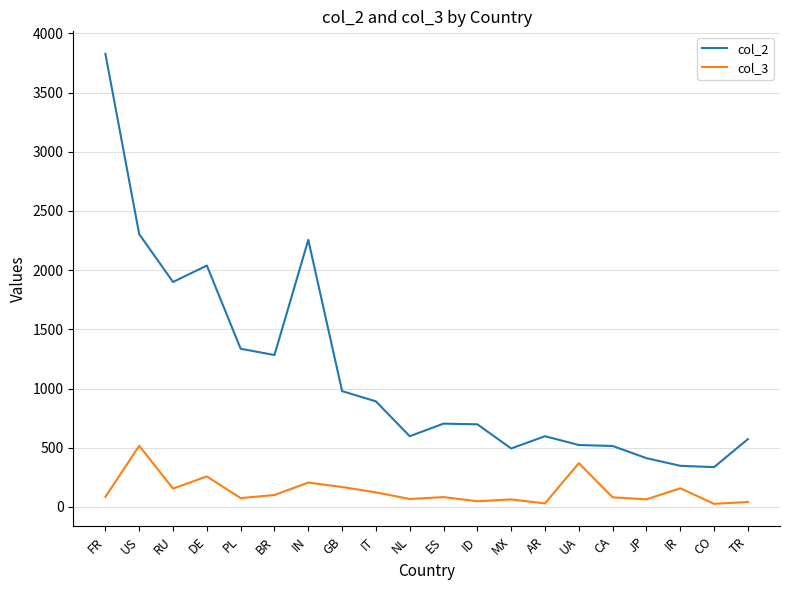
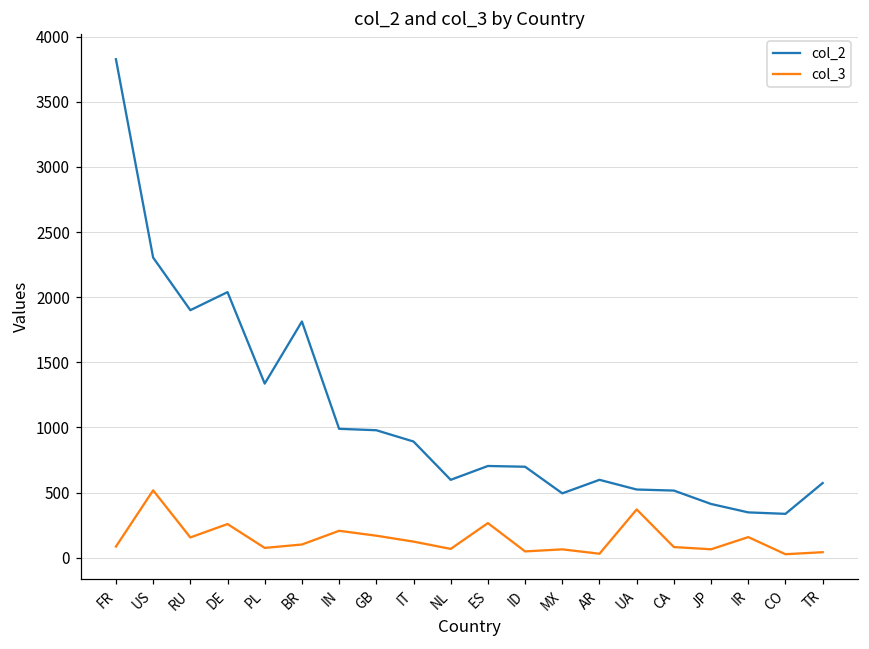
  {
    "col_2": {
      "FR": 3830,
      "US": 2300,
      "RU": 1900,
      "DE": 2040,
      "PL": 1340,
-     "BR": 1280,
-     "IN": 2260,
+     "BR": 1810,
+     "IN": 990,
      "GB": 980,
      "IT": 890,
      "NL": 600,
      "ES": 700,
      "ID": 700,
      "MX": 490,
      "AR": 600,
      "UA": 520,
      "CA": 520,
      "JP": 410,
      "IR": 350,
      "CO": 340,
      "TR": 570
    },
    "col_3": {
      "FR": 90,
      "US": 520,
      "RU": 160,
      "DE": 260,
      "PL": 70,
      "BR": 100,
      "IN": 210,
      "GB": 170,
      "IT": 120,
      "NL": 70,
-     "ES": 80,
+     "ES": 270,
      "ID": 50,
      "MX": 60,
      "AR": 30,
      "UA": 370,
      "CA": 80,
      "JP": 60,
      "IR": 160,
      "CO": 30,
      "TR": 40
    }
  }
